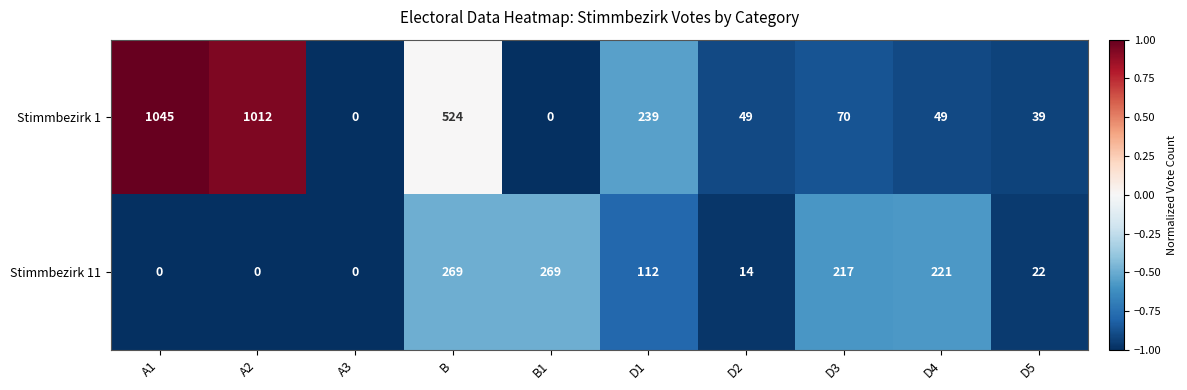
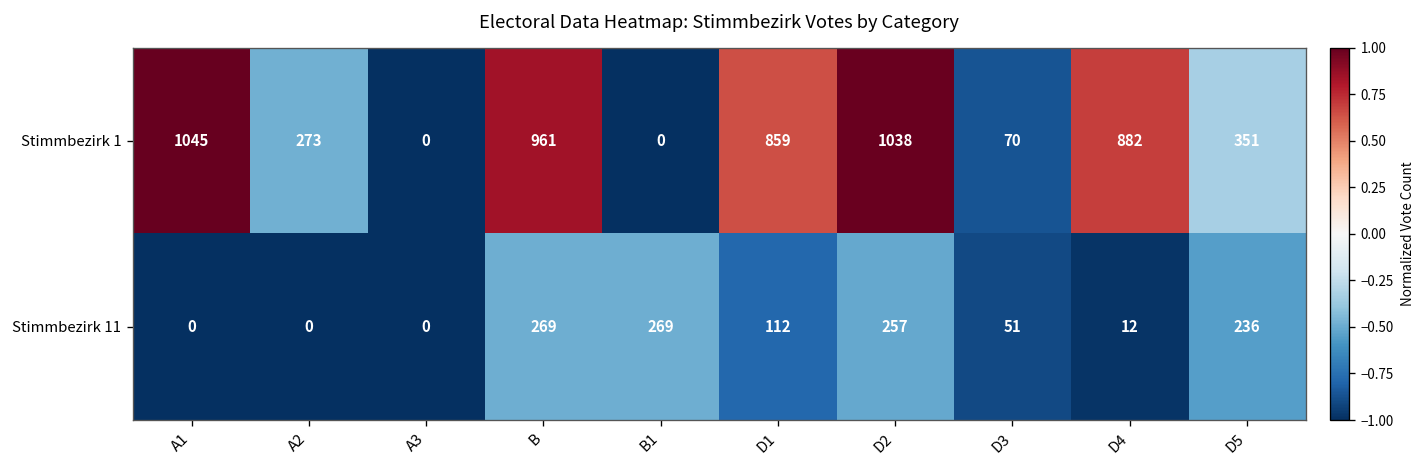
  {
    "Stimmbezirk 1": {
      "A1": 1045,
-     "A2": 1012,
+     "A2": 273,
      "A3": 0,
-     "B": 524,
+     "B": 961,
      "B1": 0,
-     "D1": 239,
-     "D2": 49,
+     "D1": 859,
+     "D2": 1038,
      "D3": 70,
-     "D4": 49,
-     "D5": 39
+     "D4": 882,
+     "D5": 351
    },
    "Stimmbezirk 11": {
      "A1": 0,
      "A2": 0,
      "A3": 0,
      "B": 269,
      "B1": 269,
      "D1": 112,
-     "D2": 14,
-     "D3": 217,
-     "D4": 221,
-     "D5": 22
+     "D2": 257,
+     "D3": 51,
+     "D4": 12,
+     "D5": 236
    }
  }
